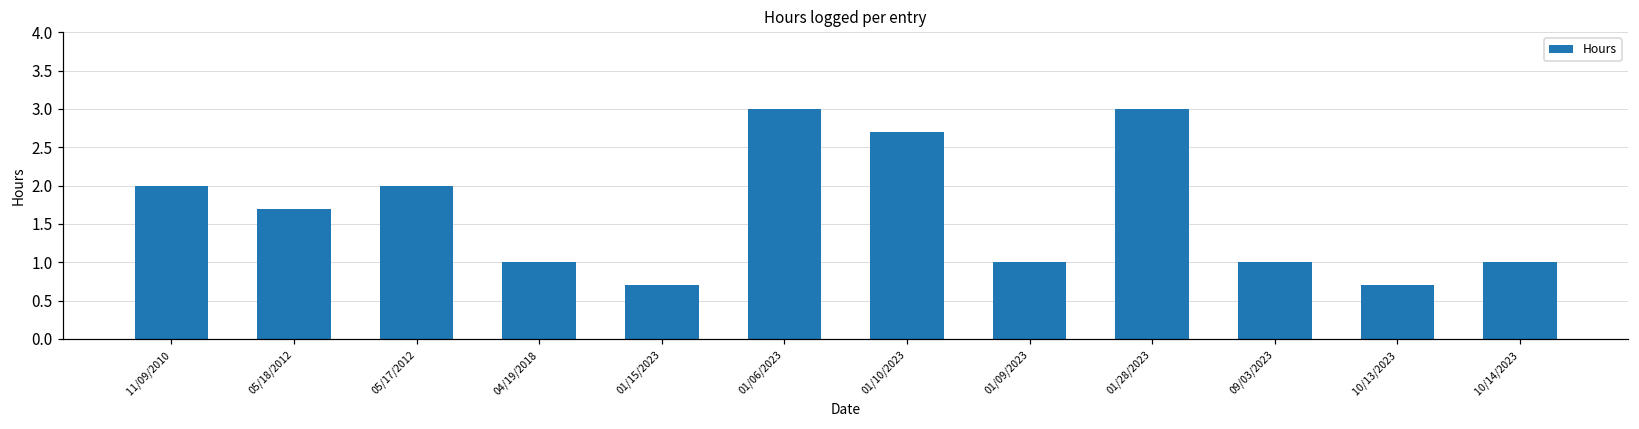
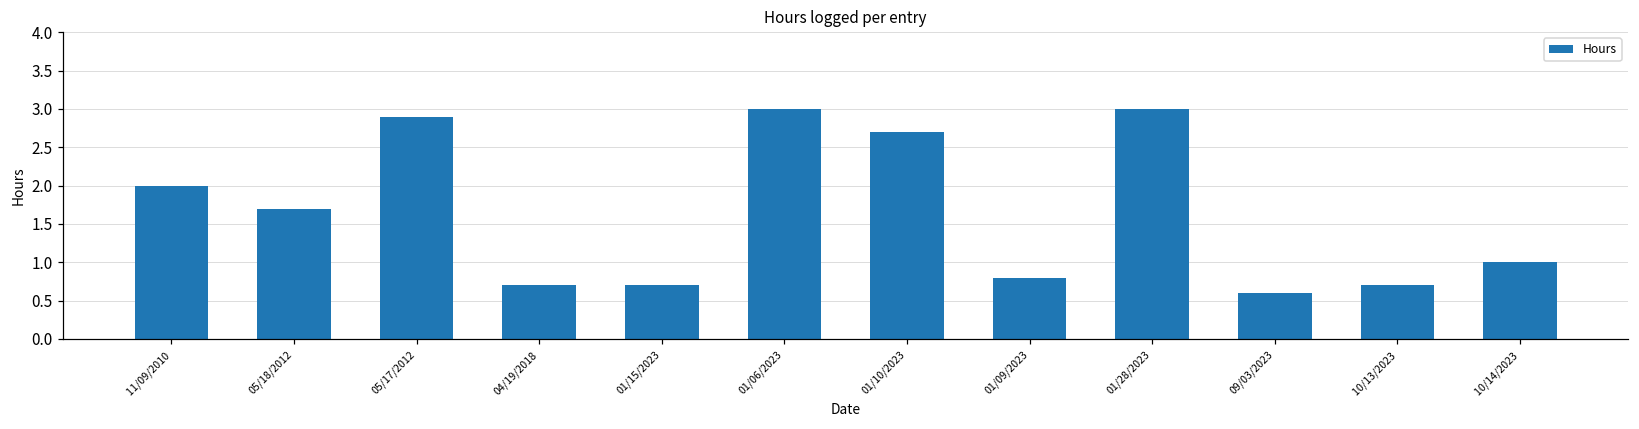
  {
    "11/09/2010": 2.0,
    "05/18/2012": 1.7,
-   "05/17/2012": 2.0,
-   "04/19/2018": 1.0,
+   "05/17/2012": 2.9,
+   "04/19/2018": 0.7,
    "01/15/2023": 0.7,
    "01/06/2023": 3.0,
    "01/10/2023": 2.7,
-   "01/09/2023": 1.0,
+   "01/09/2023": 0.8,
    "01/28/2023": 3.0,
-   "09/03/2023": 1.0,
+   "09/03/2023": 0.6,
    "10/13/2023": 0.7,
    "10/14/2023": 1.0
  }
